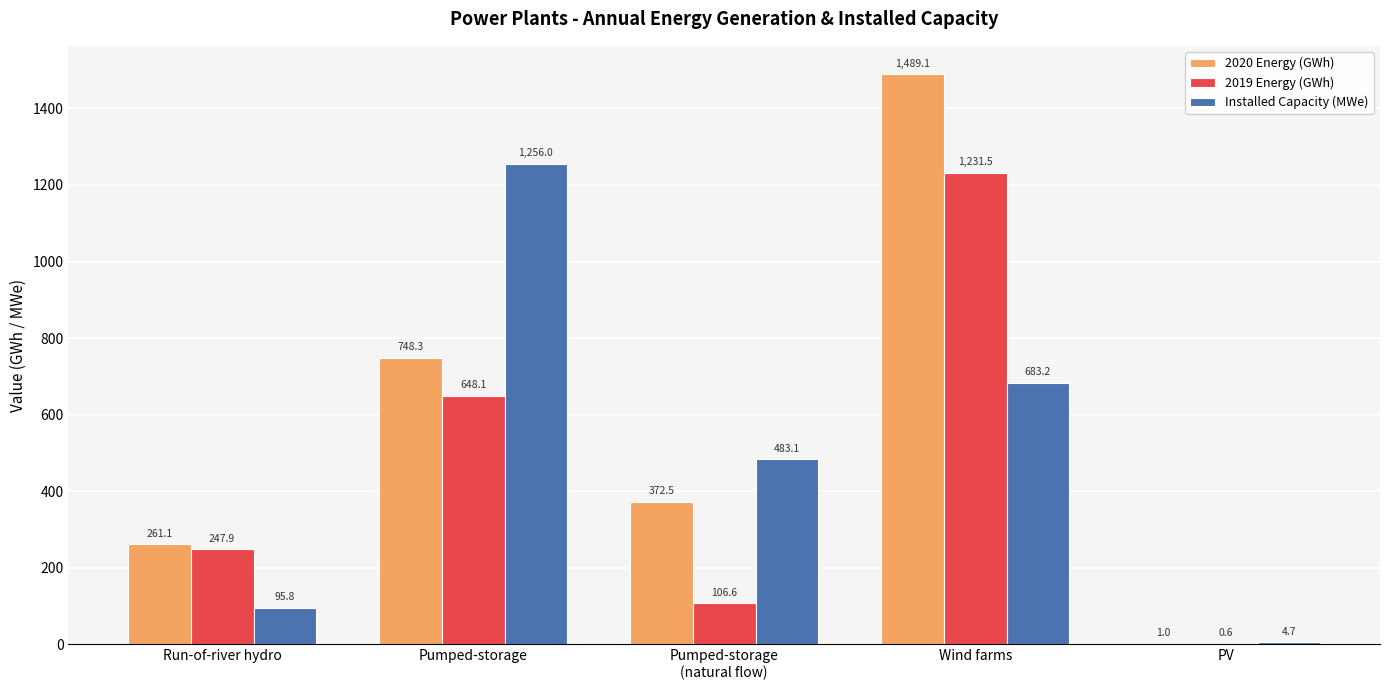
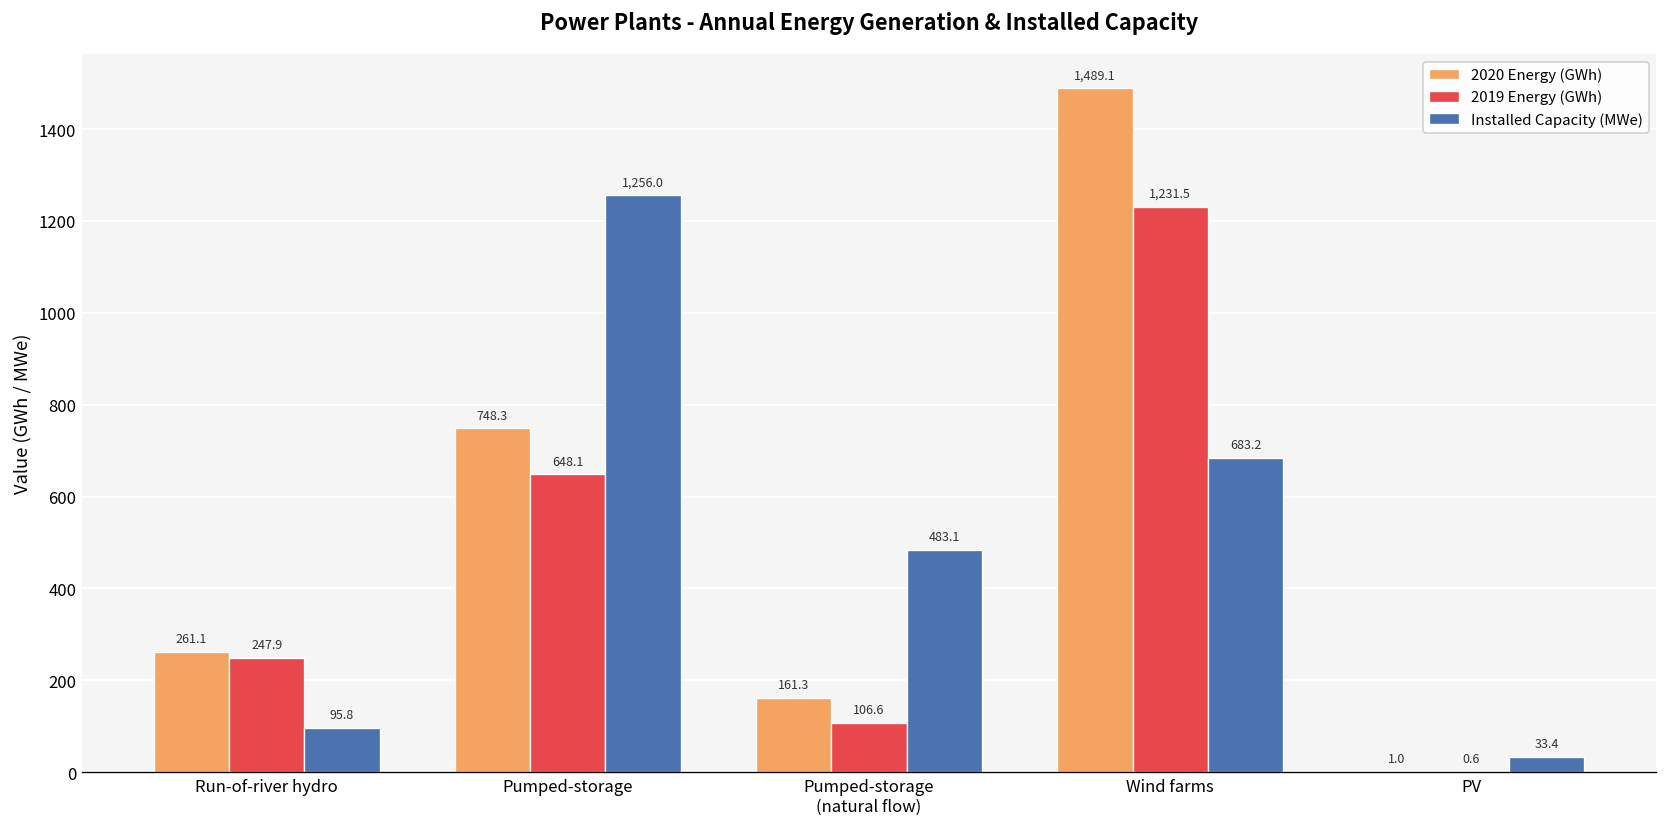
  {
    "2020 Energy (GWh)": {
      "Run-of-river hydro": "261.1",
      "Pumped-storage": "748.3",
-     "Pumped-storage (natural flow)": "372.5",
+     "Pumped-storage (natural flow)": "161.3",
      "Wind farms": "1,489.1",
      "PV": "1.0"
    },
    "2019 Energy (GWh)": {
      "Run-of-river hydro": "247.9",
      "Pumped-storage": "648.1",
      "Pumped-storage (natural flow)": "106.6",
      "Wind farms": "1,231.5",
      "PV": "0.6"
    },
    "Installed Capacity (MWe)": {
      "Run-of-river hydro": "95.8",
      "Pumped-storage": "1,256.0",
      "Pumped-storage (natural flow)": "483.1",
      "Wind farms": "683.2",
-     "PV": "4.7"
+     "PV": "33.4"
    }
  }
